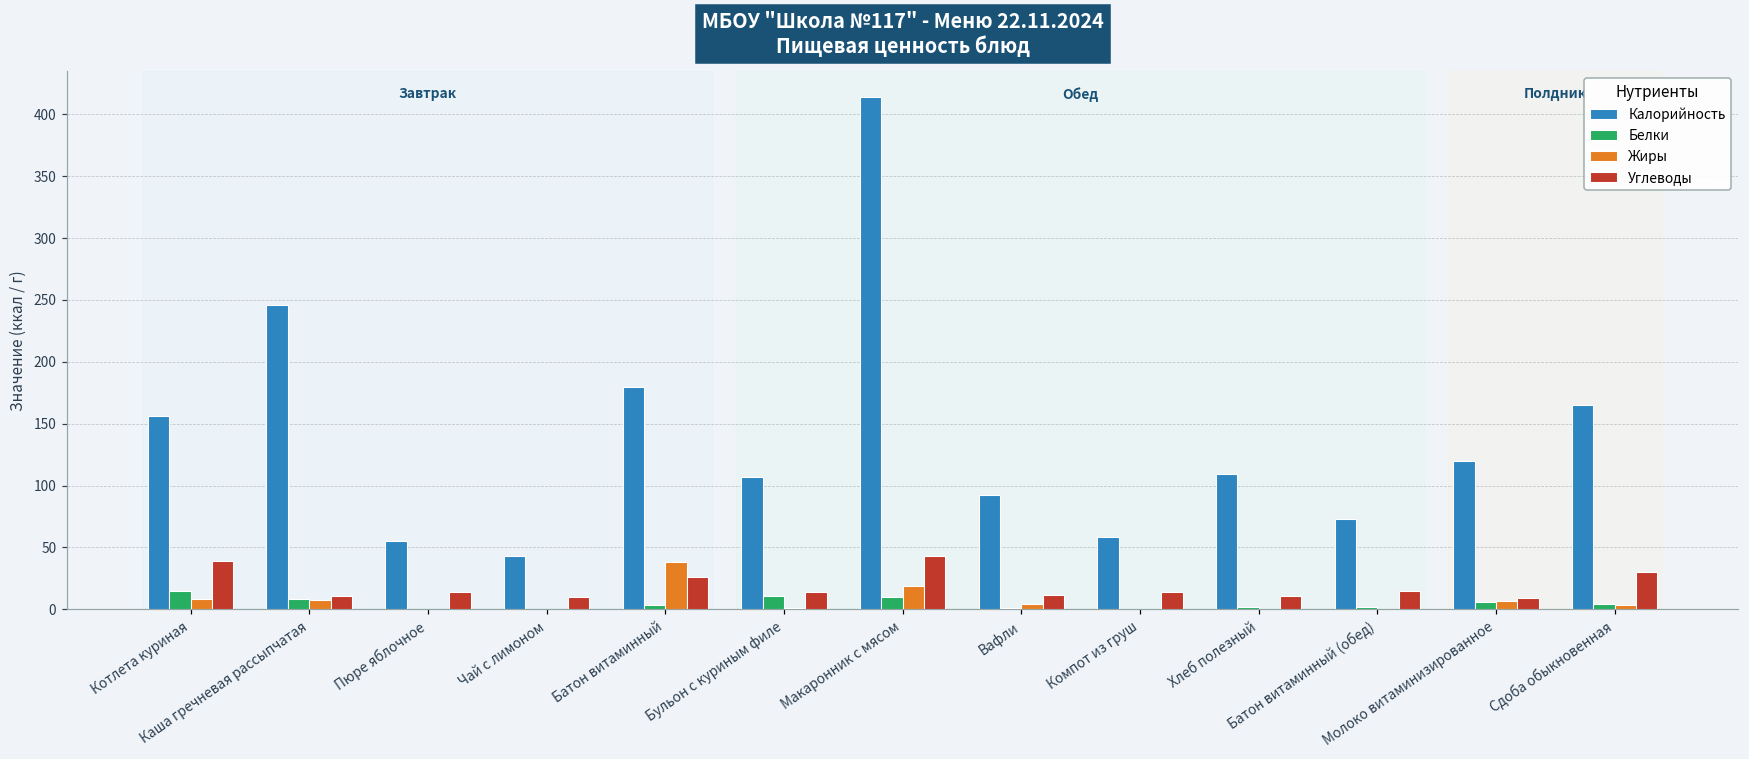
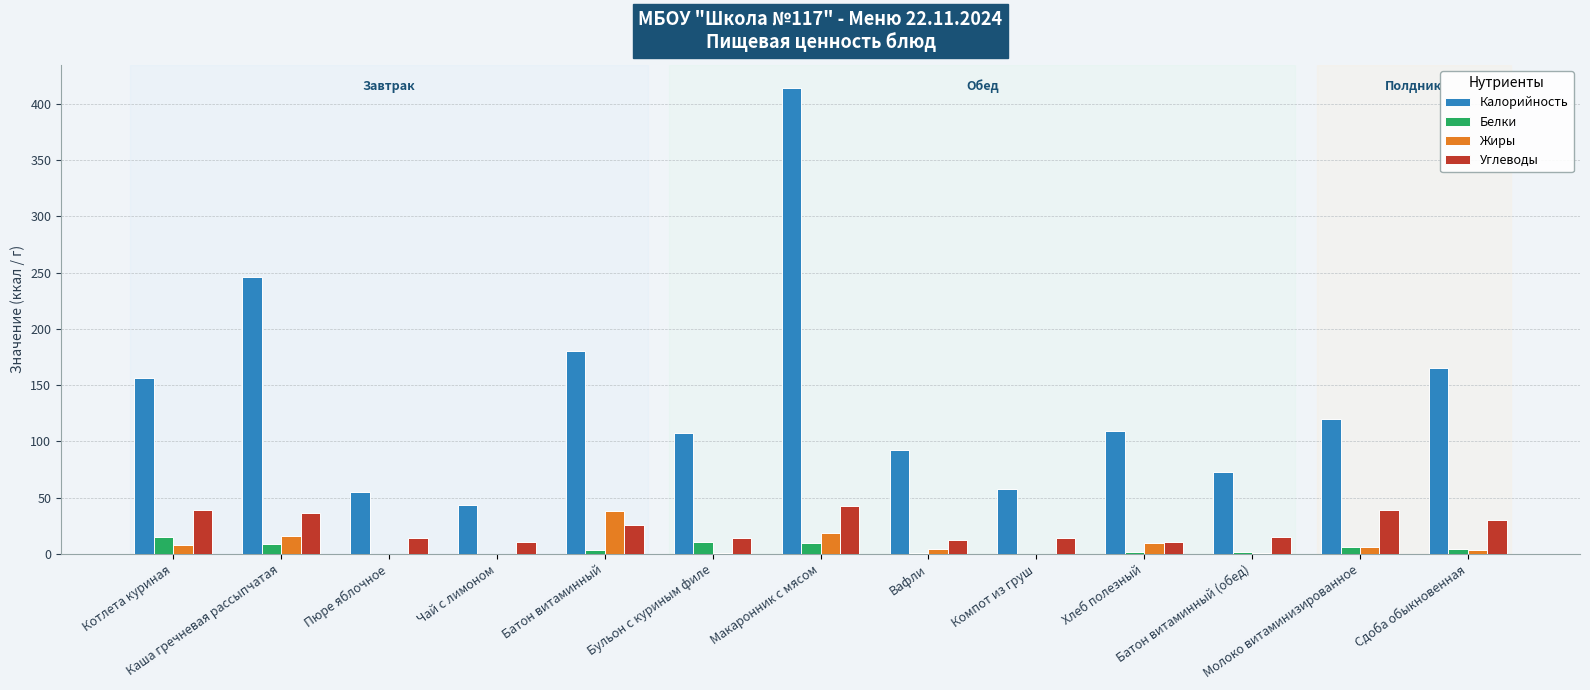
  {
    "Калорийность": {
      "Котлета куриная": 156,
      "Каша гречневая рассыпчатая": 246,
      "Пюре яблочное": 55,
      "Чай с лимоном": 43,
      "Батон витаминный": 180,
      "Бульон с куриным филе": 107,
      "Макаронник с мясом": 414,
      "Вафли": 92,
      "Компот из груш": 58,
      "Хлеб полезный": 109,
      "Батон витаминный (обед)": 73,
      "Молоко витаминизированное": 120,
      "Сдоба обыкновенная": 165
    },
    "Белки": {
      "Котлета куриная": 15,
      "Каша гречневая рассыпчатая": 9,
      "Пюре яблочное": 0,
      "Батон витаминный": 3,
      "Бульон с куриным филе": 11,
      "Макаронник с мясом": 10,
      "Молоко витаминизированное": 6,
      "Сдоба обыкновенная": 4
    },
    "Жиры": {
      "Котлета куриная": 8,
-     "Каша гречневая рассыпчатая": 7,
+     "Каша гречневая рассыпчатая": 16,
      "Пюре яблочное": 0,
      "Батон витаминный": 38,
      "Макаронник с мясом": 18,
      "Вафли": 5,
-     "Хлеб полезный": 0,
+     "Хлеб полезный": 10,
      "Молоко витаминизированное": 6,
      "Сдоба обыкновенная": 3
    },
    "Углеводы": {
      "Котлета куриная": 39,
-     "Каша гречневая рассыпчатая": 11,
+     "Каша гречневая рассыпчатая": 37,
      "Пюре яблочное": 14,
      "Чай с лимоном": 10,
      "Батон витаминный": 26,
      "Бульон с куриным филе": 14,
      "Макаронник с мясом": 43,
      "Вафли": 12,
      "Компот из груш": 14,
      "Хлеб полезный": 11,
      "Батон витаминный (обед)": 15,
-     "Молоко витаминизированное": 9,
+     "Молоко витаминизированное": 39,
      "Сдоба обыкновенная": 30
    }
  }
